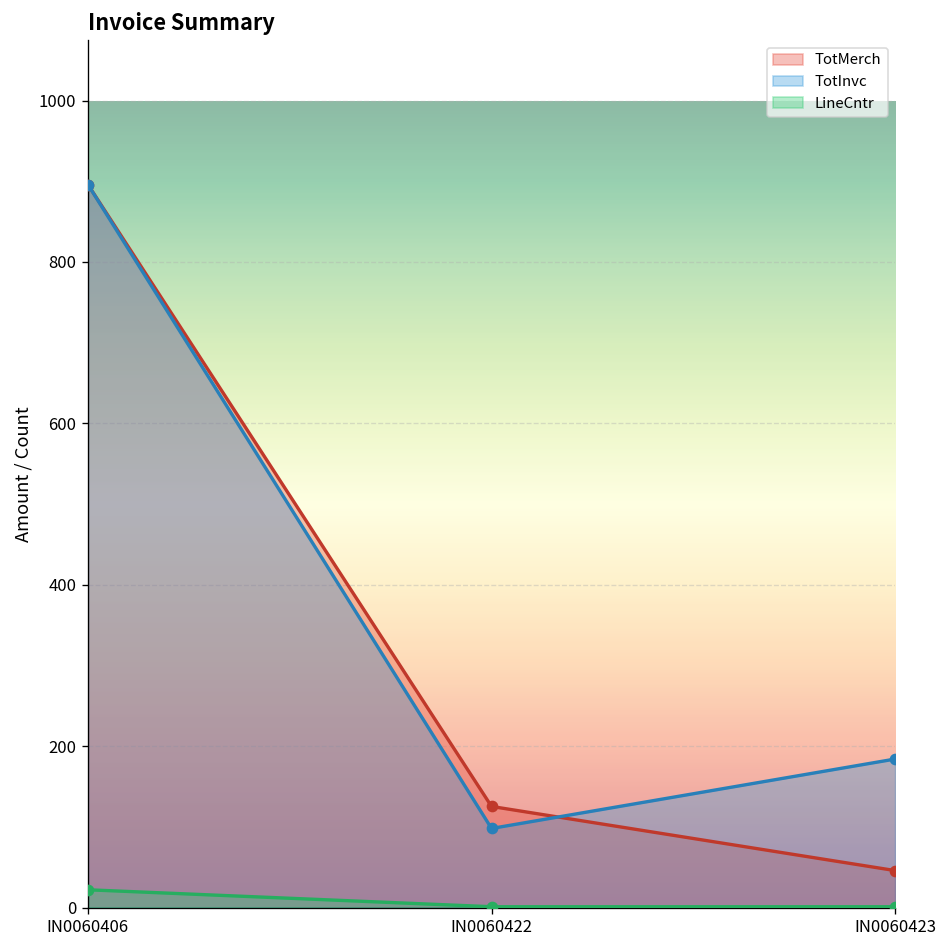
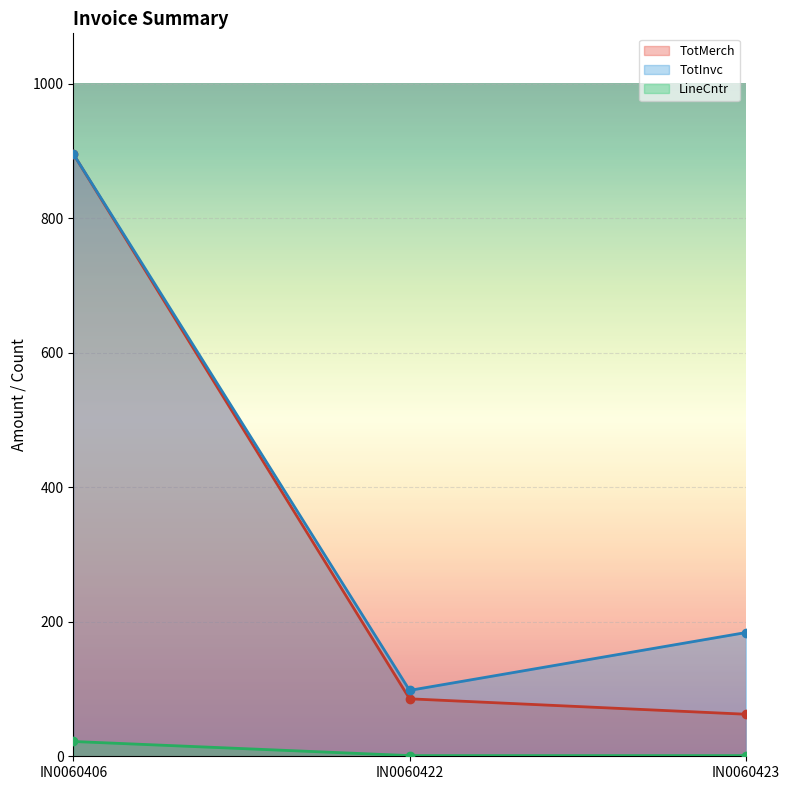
  {
    "TotMerch": {
-     "IN0060422": 130,
-     "IN0060423": 50
+     "IN0060422": 90,
+     "IN0060423": 60
    },
    "TotInvc": {
      "IN0060422": 100,
      "IN0060423": 180
    },
    "LineCntr": {
      "IN0060406": 20,
      "IN0060422": 0,
      "IN0060423": 0
    }
  }
